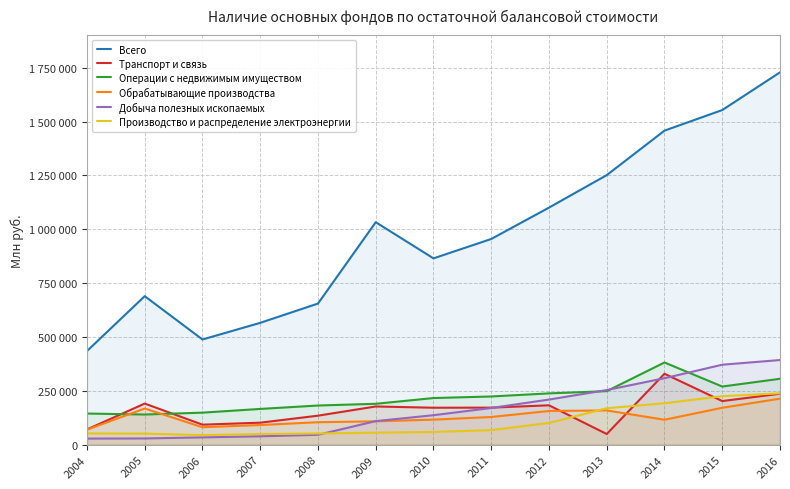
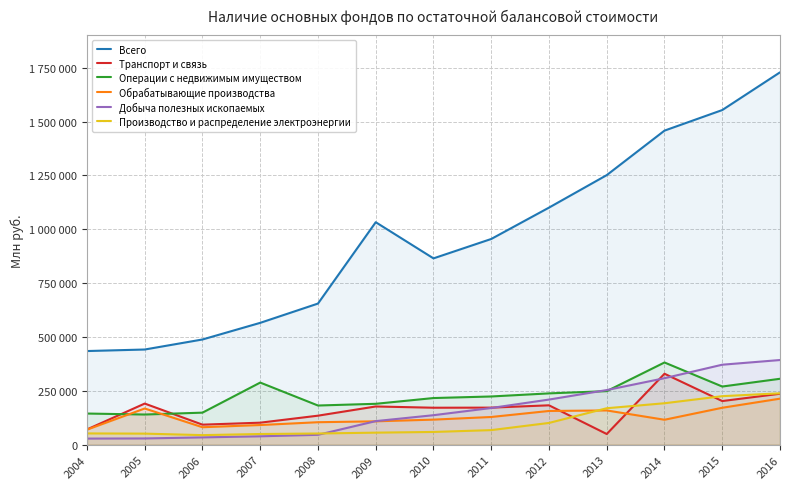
  {
    "Всего": {
      "2004": 430000,
-     "2005": 690000,
+     "2005": 440000,
      "2006": 490000,
      "2007": 570000,
      "2008": 660000,
      "2009": 1030000,
      "2010": 860000,
      "2011": 950000,
      "2012": 1100000,
      "2013": 1250000,
      "2014": 1460000,
      "2015": 1550000,
      "2016": 1730000
    },
    "Транспорт и связь": {
      "2005": 190000,
      "2008": 130000,
      "2009": 180000,
      "2010": 170000,
      "2012": 180000,
      "2013": 50000,
      "2014": 330000,
      "2015": 200000
    },
    "Операции с недвижимым имуществом": {
      "2004": 140000,
      "2005": 140000,
      "2006": 150000,
-     "2007": 170000,
+     "2007": 290000,
      "2008": 180000,
      "2009": 190000,
      "2010": 220000,
      "2011": 220000,
      "2012": 240000,
      "2014": 380000,
      "2015": 270000,
      "2016": 310000
    },
    "Обрабатывающие производства": {
      "2005": 170000,
      "2008": 100000,
      "2010": 120000,
      "2011": 130000,
      "2012": 160000,
      "2014": 120000,
      "2015": 170000,
      "2016": 210000
    },
    "Добыча полезных ископаемых": {
      "2004": 30000,
      "2005": 30000,
      "2010": 140000,
      "2012": 210000,
      "2014": 310000,
      "2015": 370000,
      "2016": 390000
    },
    "Производство и распределение электроэнергии": {
      "2004": 50000,
      "2005": 50000,
      "2009": 60000,
      "2010": 60000,
      "2011": 70000,
      "2012": 100000,
      "2014": 190000,
      "2015": 230000
    }
  }
